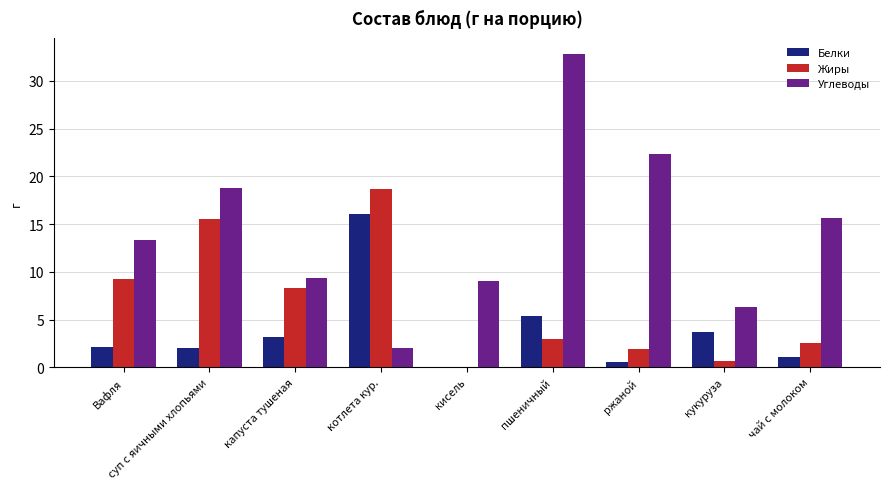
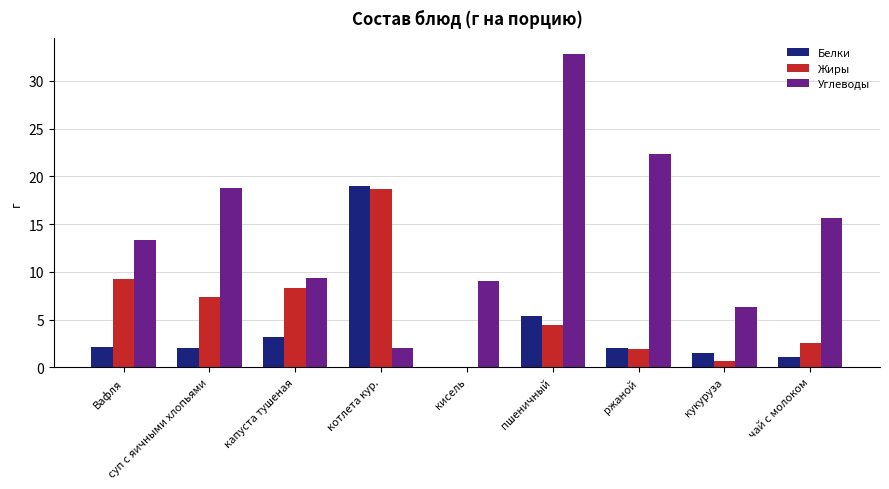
  {
    "Белки": {
      "Вафля": 2,
      "суп с яичными хлопьями": 2,
      "капуста тушеная": 3,
-     "котлета кур.": 16,
+     "котлета кур.": 19,
      "кисель": 0,
      "пшеничный": 5,
-     "ржаной": 1,
-     "кукуруза": 4,
+     "ржаной": 2,
+     "кукуруза": 2,
      "чай с молоком": 1
    },
    "Жиры": {
      "Вафля": 9,
-     "суп с яичными хлопьями": 16,
+     "суп с яичными хлопьями": 7,
      "капуста тушеная": 8,
      "котлета кур.": 19,
      "кисель": 0,
-     "пшеничный": 3,
+     "пшеничный": 4,
      "ржаной": 2,
      "кукуруза": 1,
      "чай с молоком": 3
    },
    "Углеводы": {
      "Вафля": 13,
      "суп с яичными хлопьями": 19,
      "капуста тушеная": 9,
      "котлета кур.": 2,
      "кисель": 9,
      "пшеничный": 33,
      "ржаной": 22,
      "кукуруза": 6,
      "чай с молоком": 16
    }
  }
